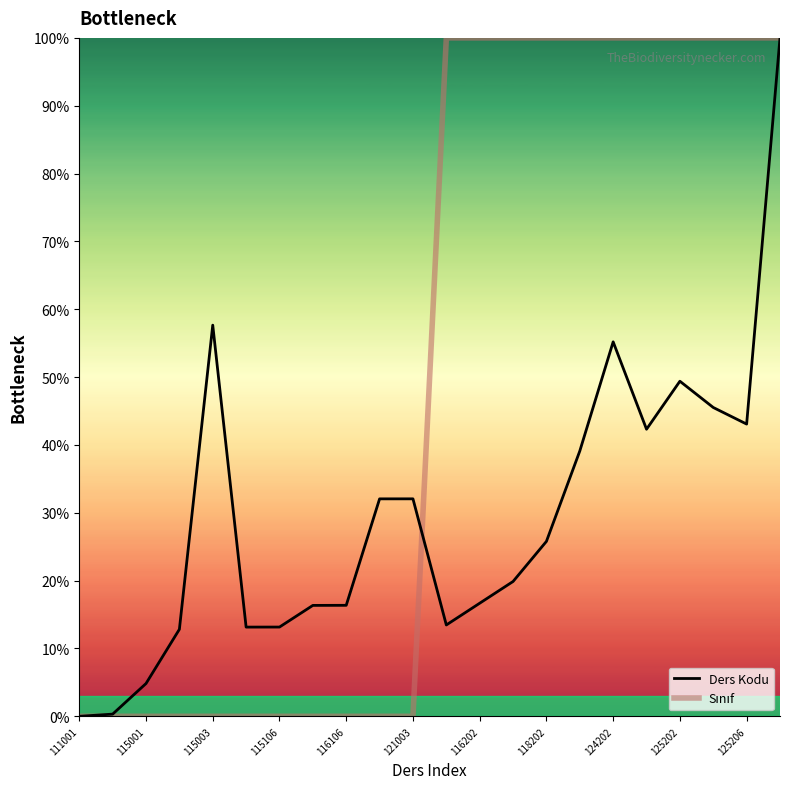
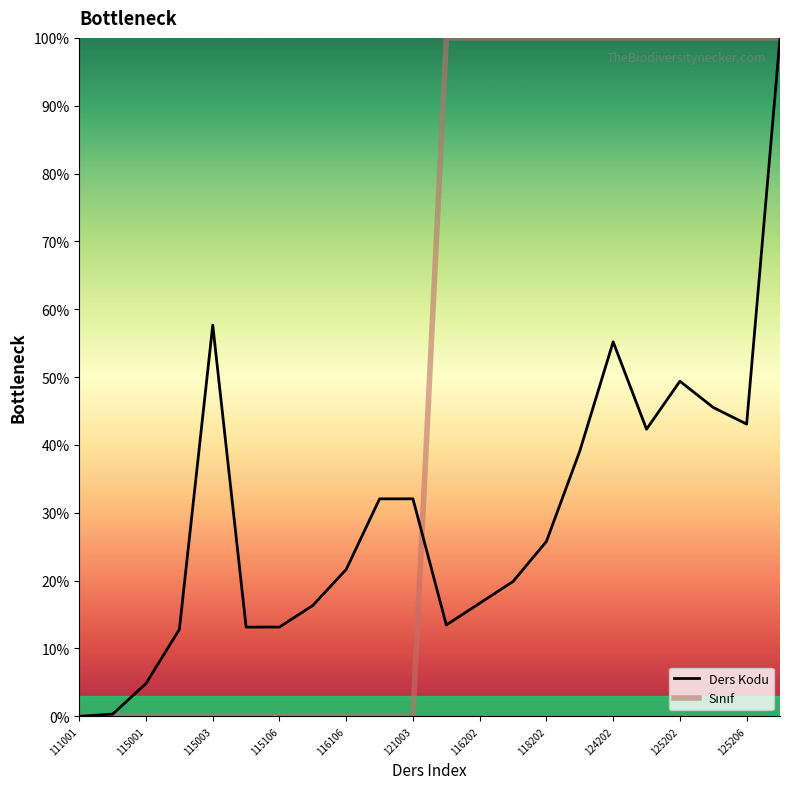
  {
    "Ders Kodu": {
      "115001": "5%",
      "115003": "58%",
      "115106": "13%",
-     "116106": "16%",
+     "116106": "22%",
      "121003": "32%",
      "116202": "17%",
      "118202": "26%",
      "124202": "55%",
      "125202": "49%",
      "125206": "43%"
    },
    "Sınıf": {
      "116202": "100%",
      "118202": "100%",
      "124202": "100%",
      "125202": "100%",
      "125206": "100%"
    }
  }
